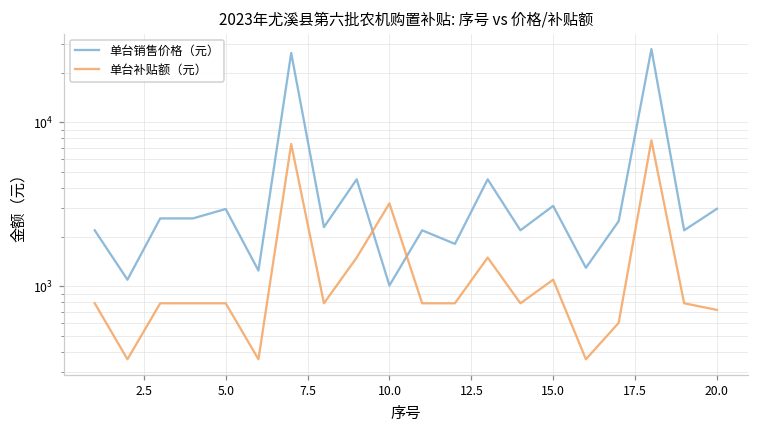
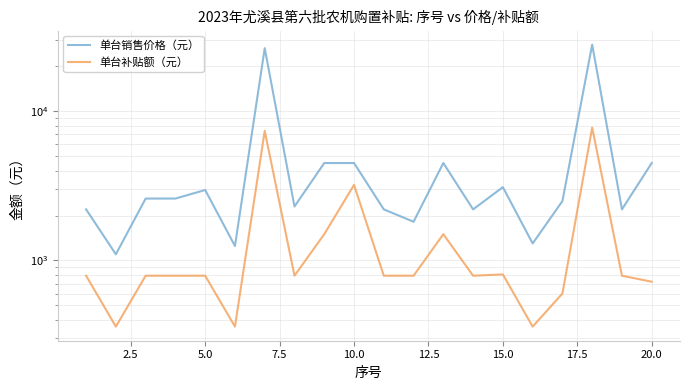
  {
    "单台销售价格（元）": {
      "5.0": 3000,
-     "10.0": 1000,
+     "10.0": 4500,
      "15.0": 3100,
-     "20.0": 3000
+     "20.0": 4500
    },
    "单台补贴额（元）": {
      "5.0": 800,
      "10.0": 3200,
-     "15.0": 1100,
+     "15.0": 800,
      "20.0": 700
    }
  }
